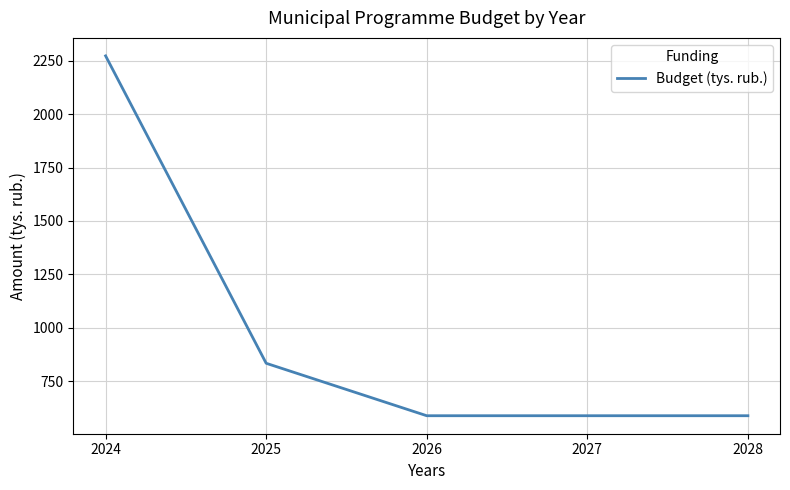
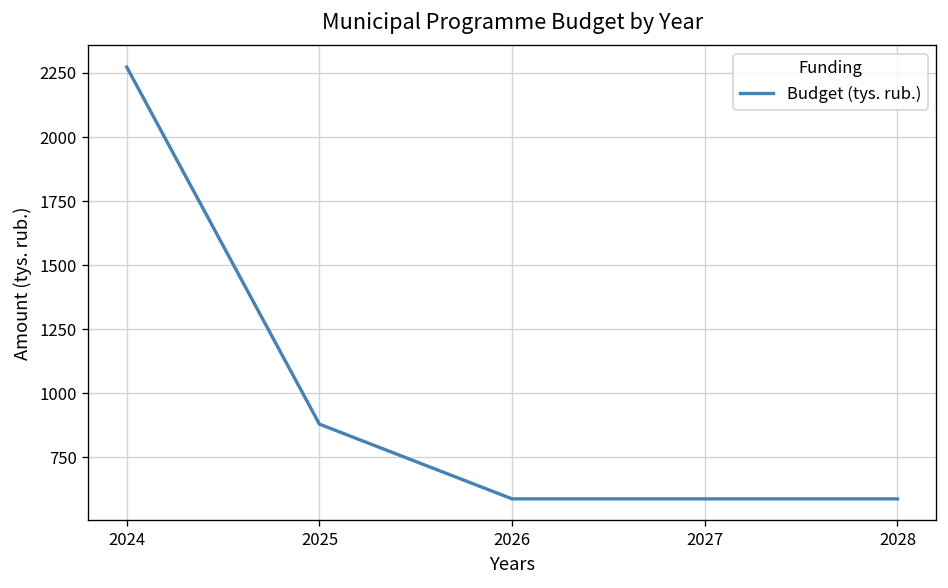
  {
    "2024": 2270,
-   "2025": 830,
+   "2025": 880,
    "2026": 590,
    "2027": 590,
    "2028": 590
  }
